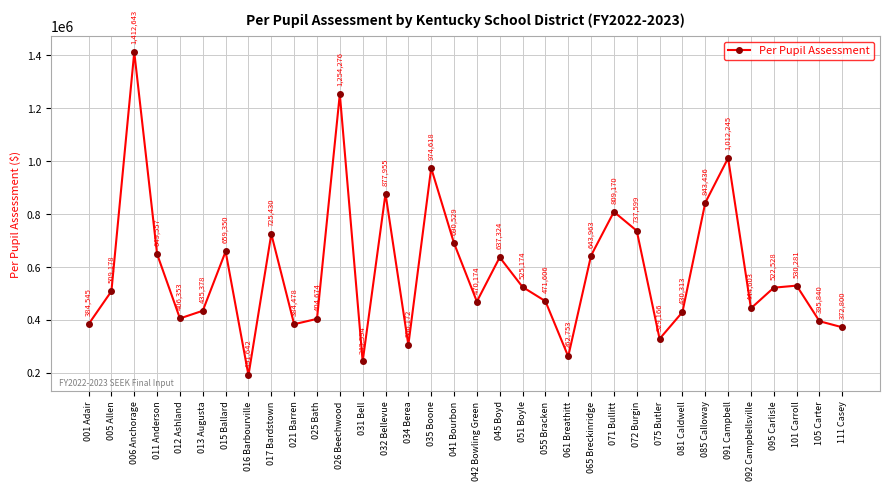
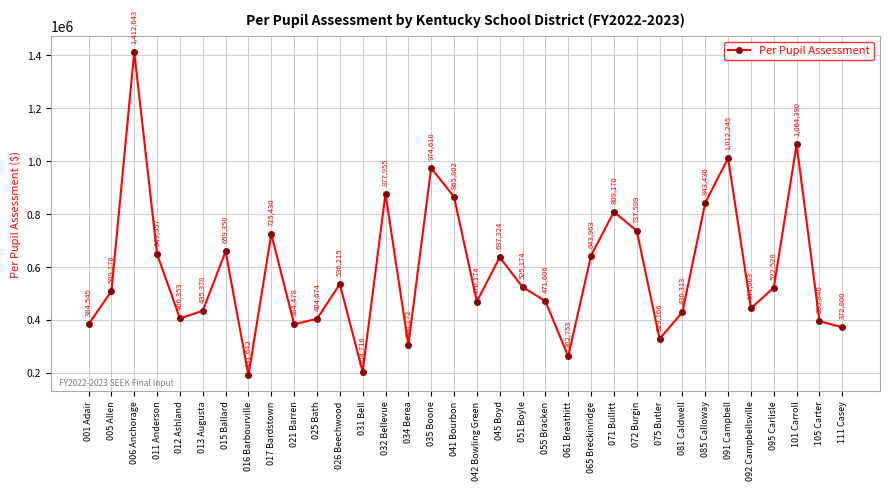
  {
    "001 Adair": "384,545",
    "005 Allen": "509,178",
    "006 Anchorage": "1,412,643",
    "011 Anderson": "649,557",
    "012 Ashland": "406,353",
    "013 Augusta": "435,378",
    "015 Ballard": "659,350",
    "016 Barbourville": "191,642",
    "017 Bardstown": "725,430",
    "021 Barren": "384,478",
    "025 Bath": "404,674",
-   "026 Beechwood": "1,254,276",
-   "031 Bell": "243,594",
+   "026 Beechwood": "536,215",
+   "031 Bell": "204,716",
    "032 Bellevue": "877,955",
    "034 Berea": "306,172",
    "035 Boone": "974,618",
-   "041 Bourbon": "690,529",
+   "041 Bourbon": "865,802",
    "042 Bowling Green": "470,174",
    "045 Boyd": "637,324",
    "051 Boyle": "525,174",
    "055 Bracken": "471,606",
    "061 Breathitt": "262,753",
    "065 Breckinridge": "643,963",
    "071 Bullitt": "809,170",
    "072 Burgin": "737,599",
    "075 Butler": "329,166",
    "081 Caldwell": "430,313",
    "085 Calloway": "843,436",
    "091 Campbell": "1,012,245",
    "092 Campbellsville": "444,603",
    "095 Carlisle": "522,528",
-   "101 Carroll": "530,281",
+   "101 Carroll": "1,064,390",
    "105 Carter": "395,840",
    "111 Casey": "372,800"
  }
